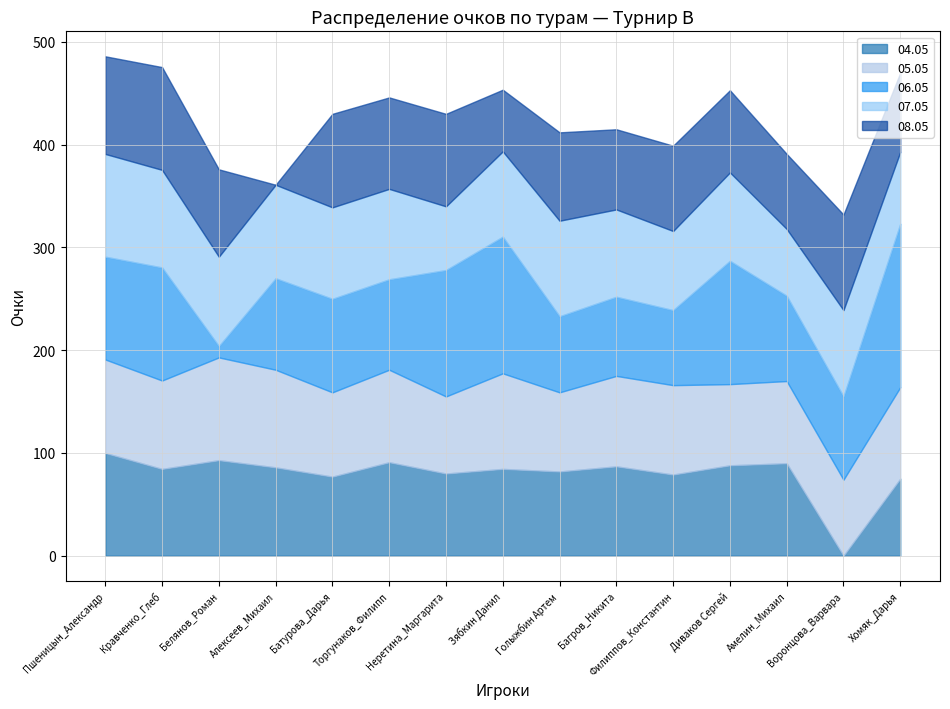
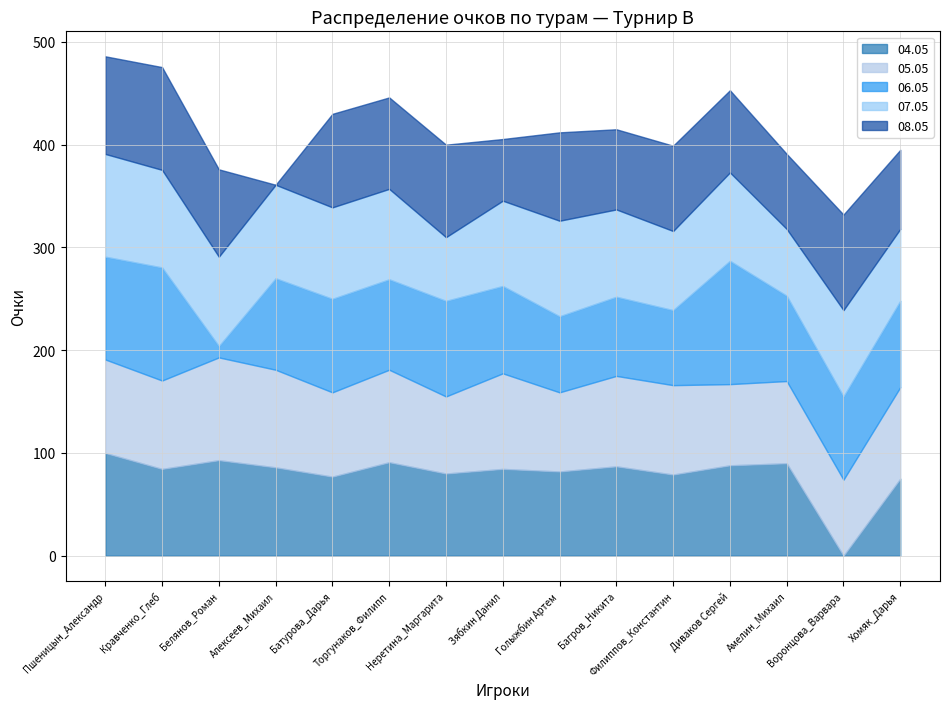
  {
    "06.05": {
      "Пшеницын_Александр": 100,
      "Кравченко_Глеб": 110,
      "Белянов_Роман": 11,
      "Алексеев_Михаил": 89,
      "Батурова_Дарья": 91,
      "Торгунаков_Филипп": 88,
-     "Неретина_Маргарита": 123,
-     "Зябкин Данил": 133,
+     "Неретина_Маргарита": 93,
+     "Зябкин Данил": 85,
      "Голыжбин Артем": 74,
      "Багров_Никита": 77,
      "Филиппов_Константин": 73,
      "Диваков Сергей": 120,
      "Амелин_Михаил": 83,
      "Воронцова_Варвара": 81,
-     "Хомяк_Дарья": 159
+     "Хомяк_Дарья": 84
    }
  }
